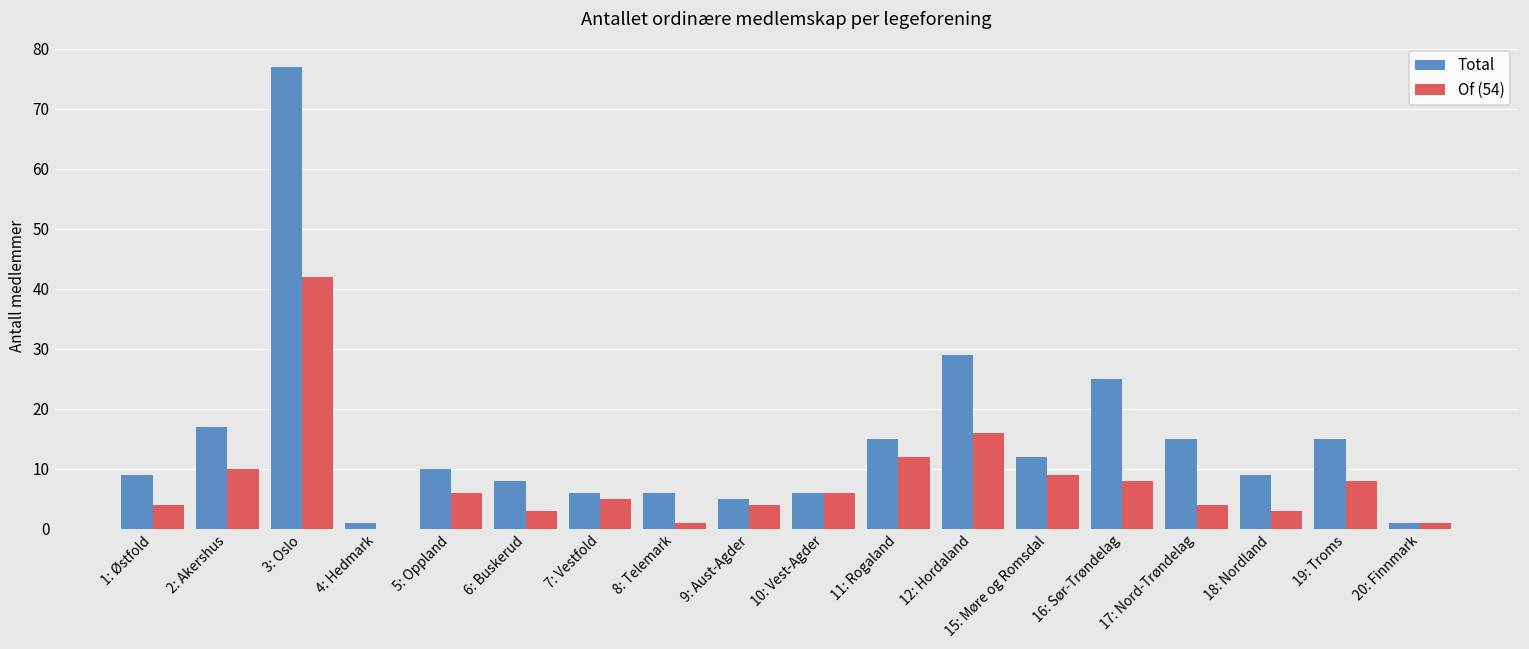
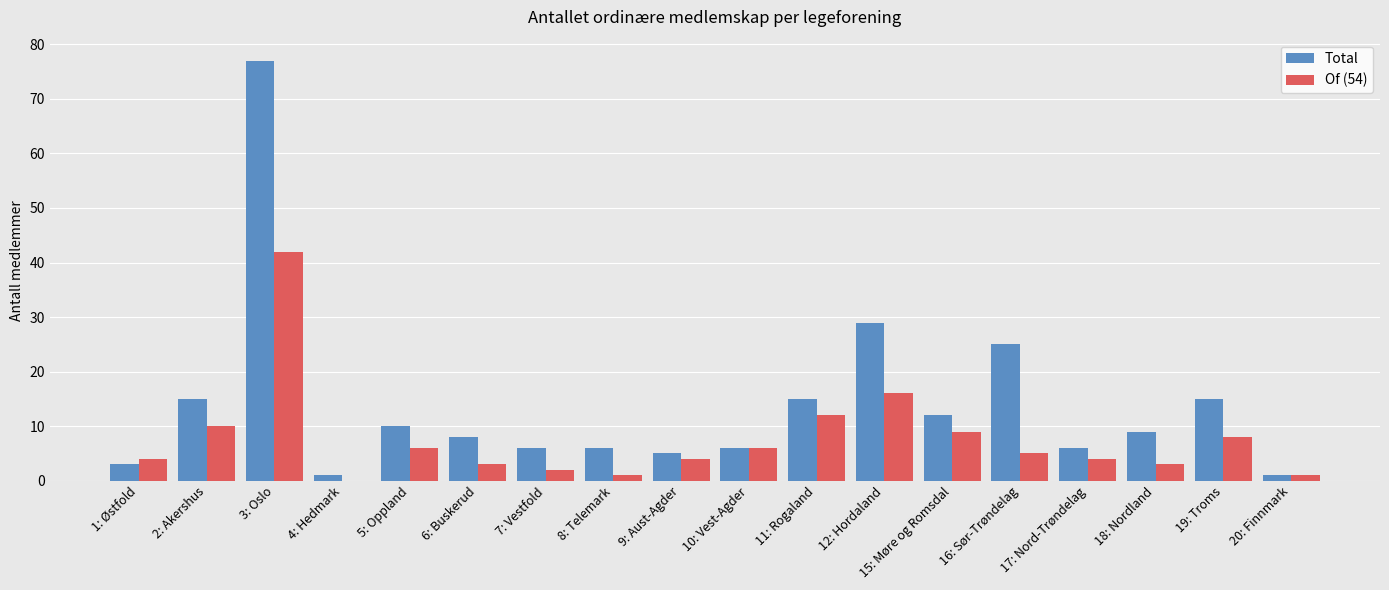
  {
    "Total": {
-     "1: Østfold": 9,
-     "2: Akershus": 17,
+     "1: Østfold": 3,
+     "2: Akershus": 15,
      "3: Oslo": 77,
      "4: Hedmark": 1,
      "5: Oppland": 10,
      "6: Buskerud": 8,
      "7: Vestfold": 6,
      "8: Telemark": 6,
      "9: Aust-Agder": 5,
      "10: Vest-Agder": 6,
      "11: Rogaland": 15,
      "12: Hordaland": 29,
      "15: Møre og Romsdal": 12,
      "16: Sør-Trøndelag": 25,
-     "17: Nord-Trøndelag": 15,
+     "17: Nord-Trøndelag": 6,
      "18: Nordland": 9,
      "19: Troms": 15,
      "20: Finnmark": 1
    },
    "Of (54)": {
      "1: Østfold": 4,
      "2: Akershus": 10,
      "3: Oslo": 42,
      "4: Hedmark": 0,
      "5: Oppland": 6,
      "6: Buskerud": 3,
-     "7: Vestfold": 5,
+     "7: Vestfold": 2,
      "8: Telemark": 1,
      "9: Aust-Agder": 4,
      "10: Vest-Agder": 6,
      "11: Rogaland": 12,
      "12: Hordaland": 16,
      "15: Møre og Romsdal": 9,
-     "16: Sør-Trøndelag": 8,
+     "16: Sør-Trøndelag": 5,
      "17: Nord-Trøndelag": 4,
      "18: Nordland": 3,
      "19: Troms": 8,
      "20: Finnmark": 1
    }
  }
